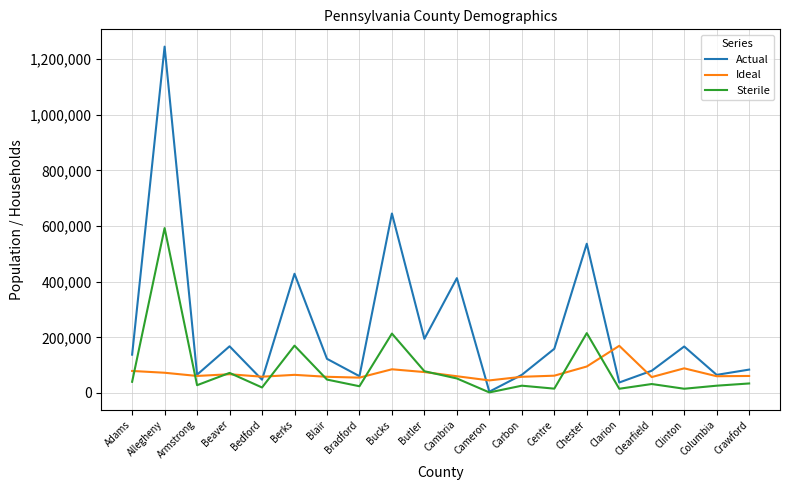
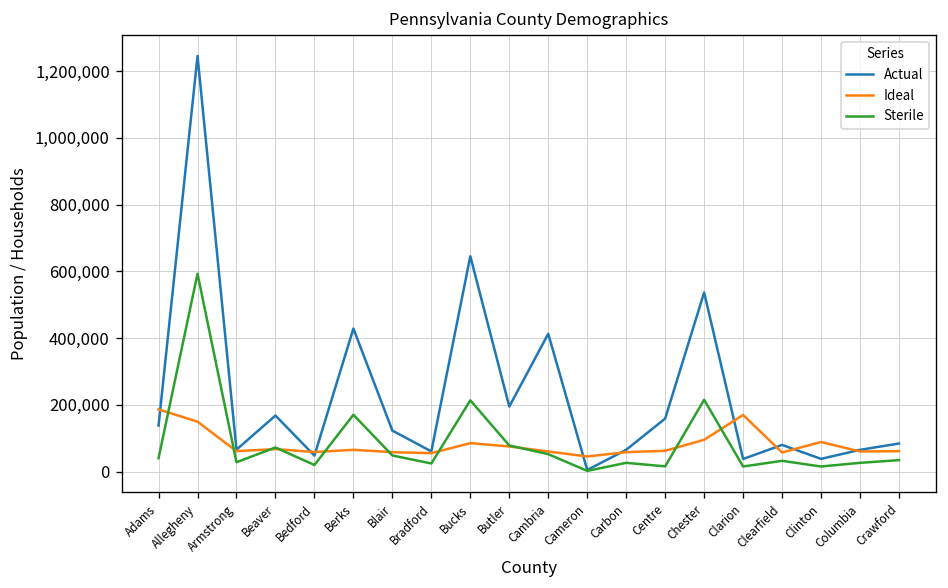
  {
    "Actual": {
      "Adams": "140,000",
      "Allegheny": "1,250,000",
      "Beaver": "170,000",
      "Bedford": "50,000",
      "Berks": "430,000",
      "Blair": "120,000",
      "Bucks": "650,000",
      "Butler": "190,000",
      "Cambria": "410,000",
      "Centre": "160,000",
      "Chester": "540,000",
      "Clarion": "40,000",
      "Clearfield": "80,000",
-     "Clinton": "170,000",
+     "Clinton": "40,000",
      "Crawford": "80,000"
    },
    "Ideal": {
-     "Adams": "80,000",
-     "Allegheny": "70,000",
+     "Adams": "190,000",
+     "Allegheny": "150,000",
      "Bedford": "60,000",
      "Berks": "70,000",
      "Blair": "60,000",
      "Bucks": "90,000",
      "Cameron": "50,000",
      "Centre": "60,000",
      "Chester": "100,000",
      "Clarion": "170,000",
      "Clearfield": "60,000",
      "Clinton": "90,000",
      "Crawford": "60,000"
    },
    "Sterile": {
      "Adams": "40,000",
      "Allegheny": "590,000",
      "Armstrong": "30,000",
      "Bedford": "20,000",
      "Berks": "170,000",
      "Blair": "50,000",
      "Bradford": "20,000",
      "Bucks": "210,000",
      "Carbon": "30,000",
      "Centre": "20,000",
      "Chester": "220,000",
      "Clarion": "20,000",
      "Clearfield": "30,000",
      "Clinton": "20,000",
      "Columbia": "30,000",
      "Crawford": "30,000"
    }
  }
